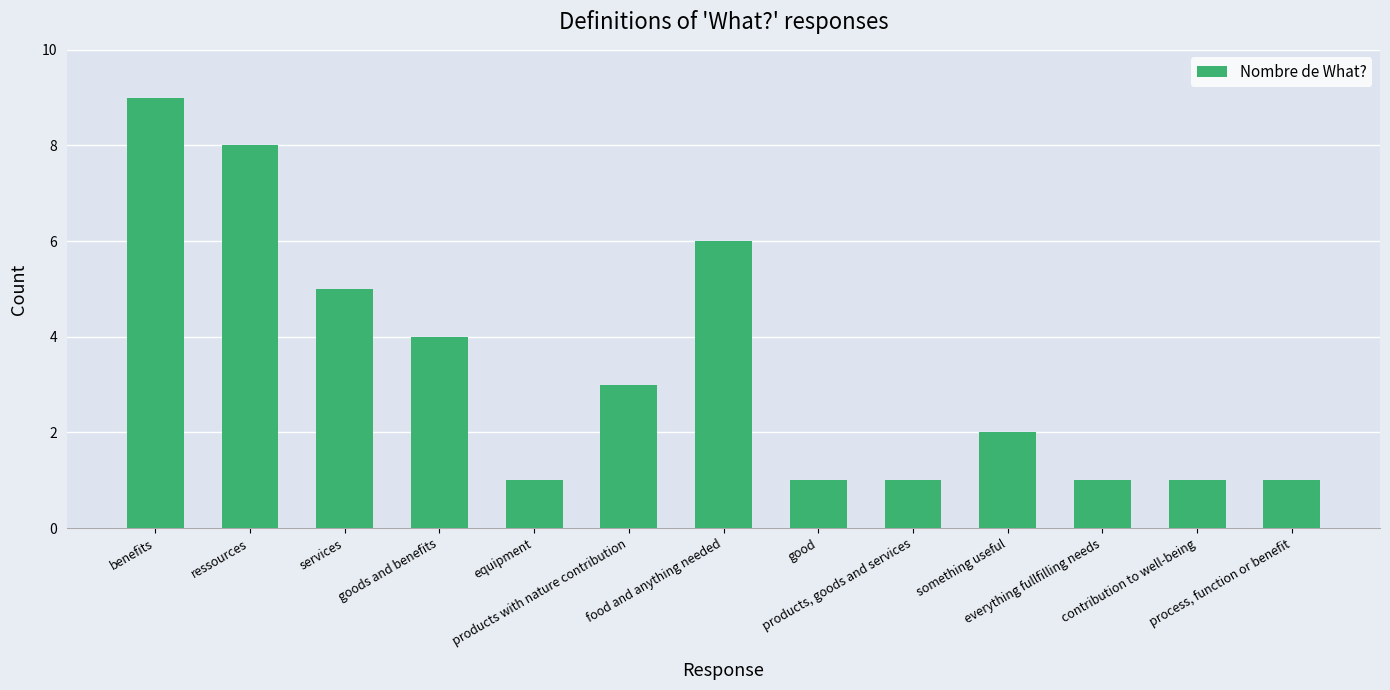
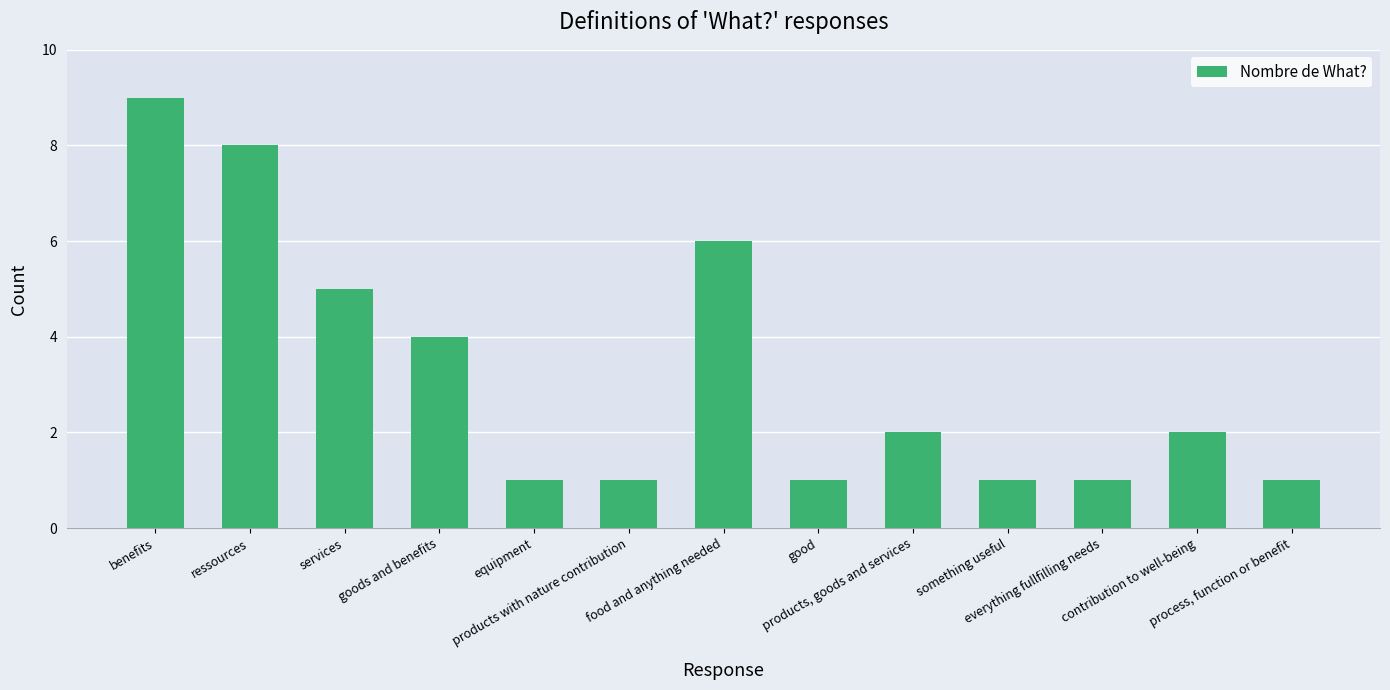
  {
    "benefits": 9,
    "ressources": 8,
    "services": 5,
    "goods and benefits": 4,
    "equipment": 1,
-   "products with nature contribution": 3,
+   "products with nature contribution": 1,
    "food and anything needed": 6,
    "good": 1,
-   "products, goods and services": 1,
-   "something useful": 2,
+   "products, goods and services": 2,
+   "something useful": 1,
    "everything fullfilling needs": 1,
-   "contribution to well-being": 1,
+   "contribution to well-being": 2,
    "process, function or benefit": 1
  }
